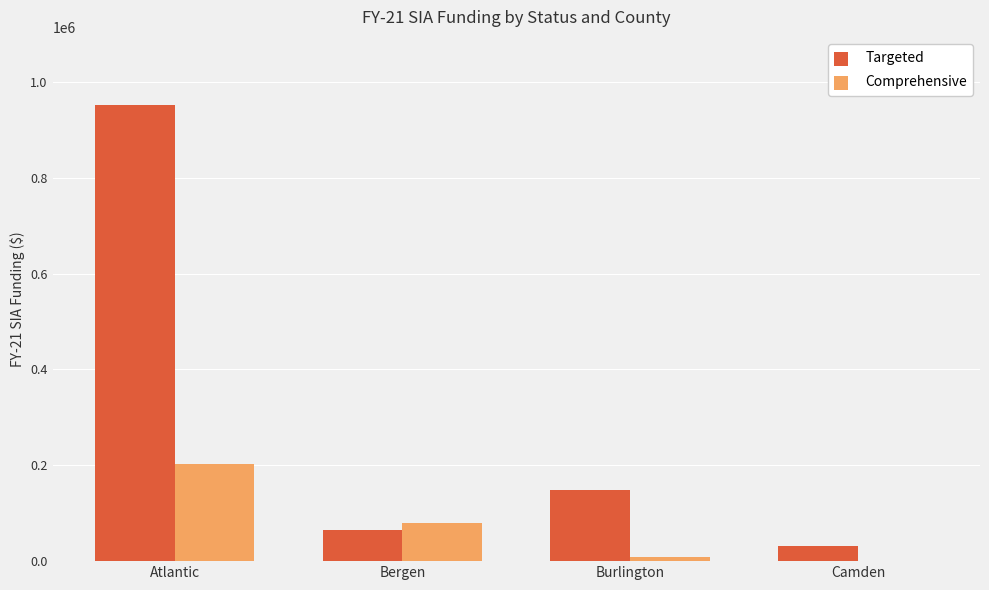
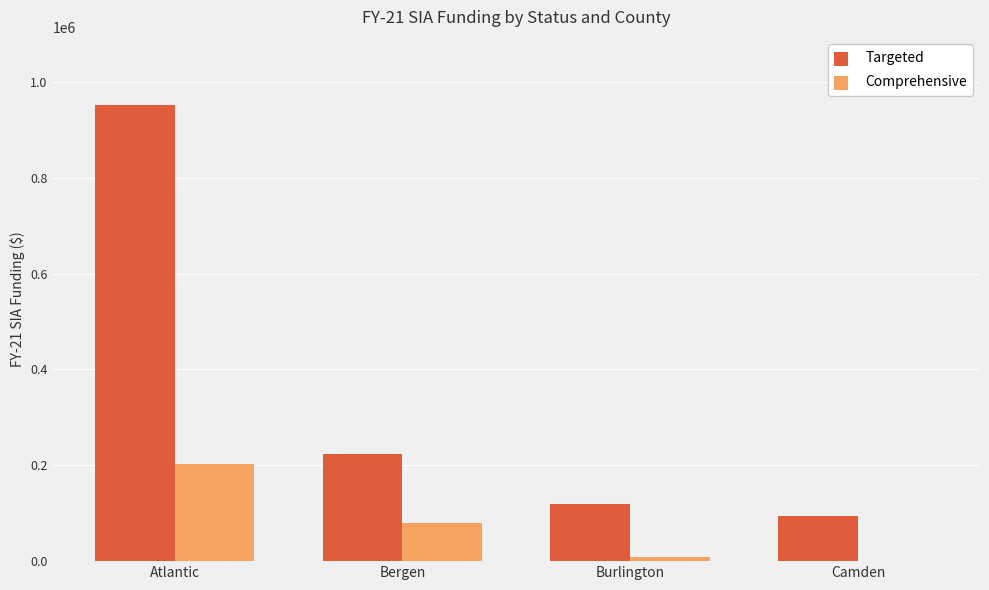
  {
    "Targeted": {
      "Atlantic": 950000,
-     "Bergen": 70000,
-     "Burlington": 150000,
-     "Camden": 30000
+     "Bergen": 220000,
+     "Burlington": 120000,
+     "Camden": 90000
    },
    "Comprehensive": {
      "Atlantic": 200000,
      "Bergen": 80000,
      "Burlington": 10000,
      "Camden": 0
    }
  }
